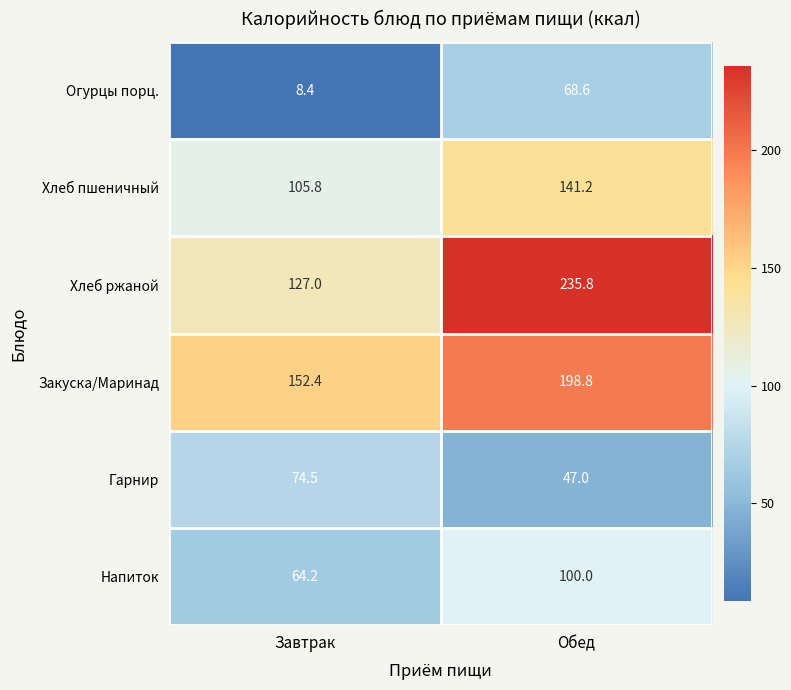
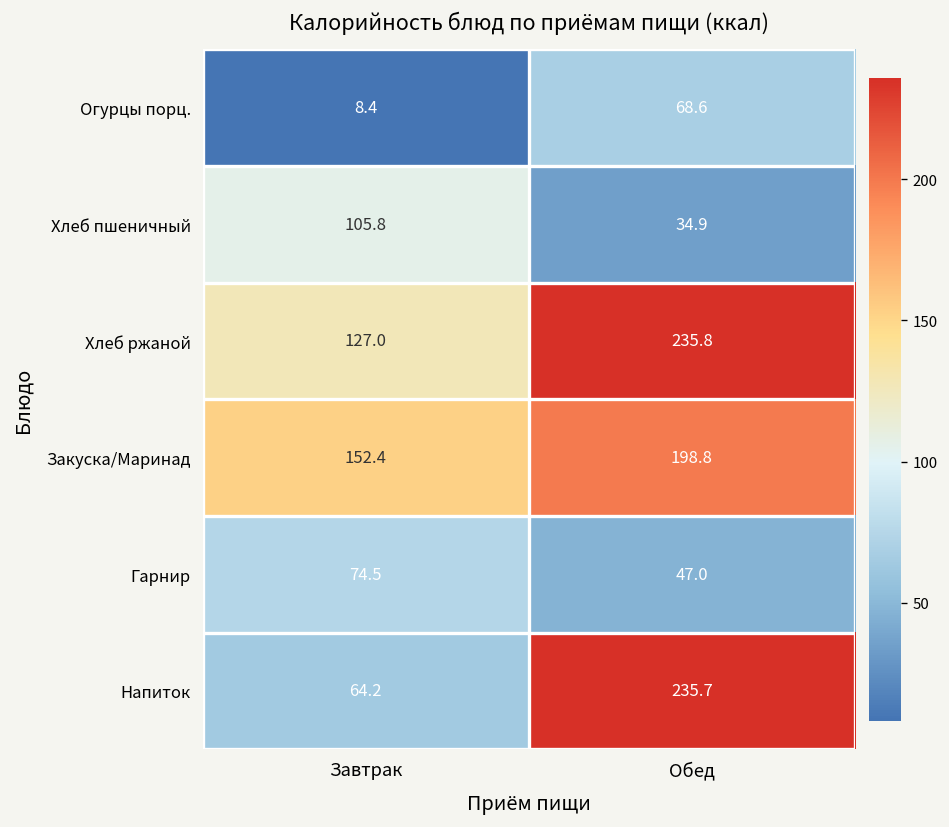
  {
    "Огурцы порц.": {
      "Завтрак": 8.4,
      "Обед": 68.6
    },
    "Хлеб пшеничный": {
      "Завтрак": 105.8,
-     "Обед": 141.2
+     "Обед": 34.9
    },
    "Хлеб ржаной": {
      "Завтрак": 127.0,
      "Обед": 235.8
    },
    "Закуска/Маринад": {
      "Завтрак": 152.4,
      "Обед": 198.8
    },
    "Гарнир": {
      "Завтрак": 74.5,
      "Обед": 47.0
    },
    "Напиток": {
      "Завтрак": 64.2,
-     "Обед": 100.0
+     "Обед": 235.7
    }
  }
